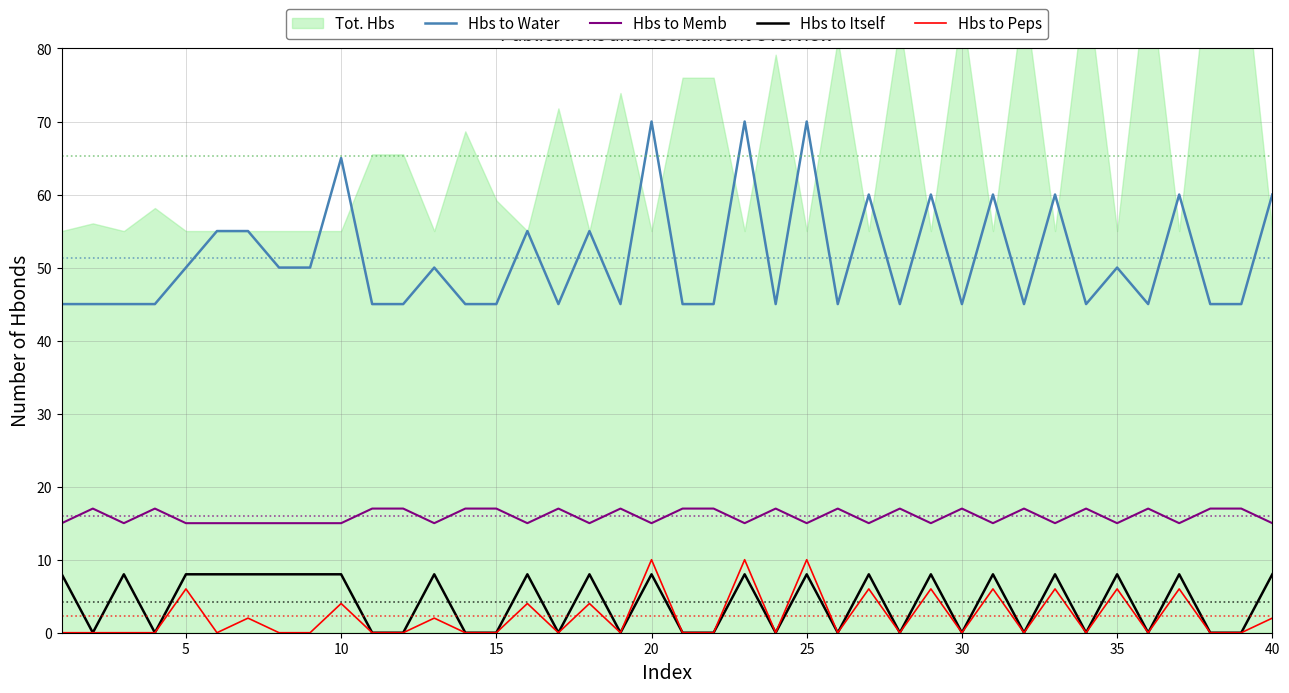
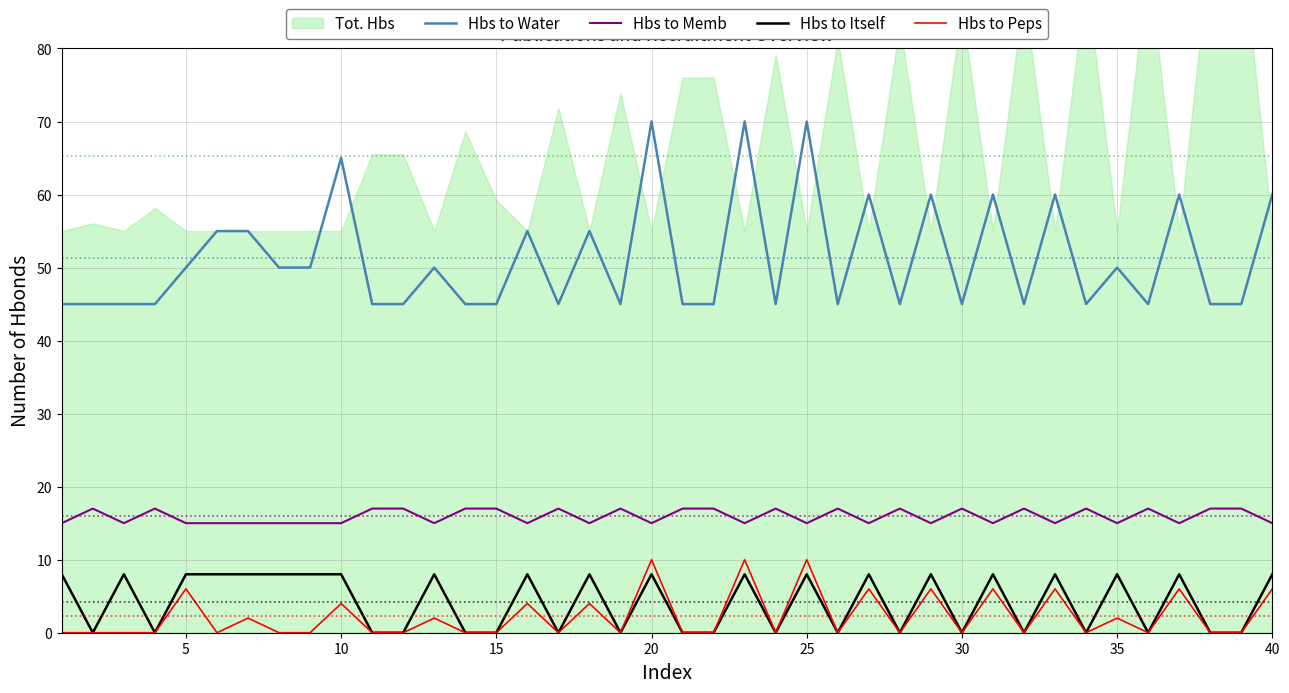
  {
    "Hbs to Water": {
      "5": 50,
      "10": 65,
      "15": 45,
      "20": 70,
      "25": 70,
      "30": 45,
      "35": 50,
      "40": 60
    },
    "Tot. Hbs": {
      "5": 55,
      "10": 55,
      "15": 59,
      "20": 55,
      "25": 55,
      "35": 55,
      "40": 55
    },
    "Hbs to Memb": {
      "5": 15,
      "10": 15,
      "15": 17,
      "20": 15,
      "25": 15,
      "30": 17,
      "35": 15,
      "40": 15
    },
    "Hbs to Itself": {
      "5": 8,
      "10": 8,
      "20": 8,
      "25": 8,
      "35": 8,
      "40": 8
    },
    "Hbs to Peps": {
      "5": 6,
      "10": 4,
      "20": 10,
      "25": 10,
-     "35": 6,
-     "40": 2
+     "35": 2,
+     "40": 6
    }
  }
